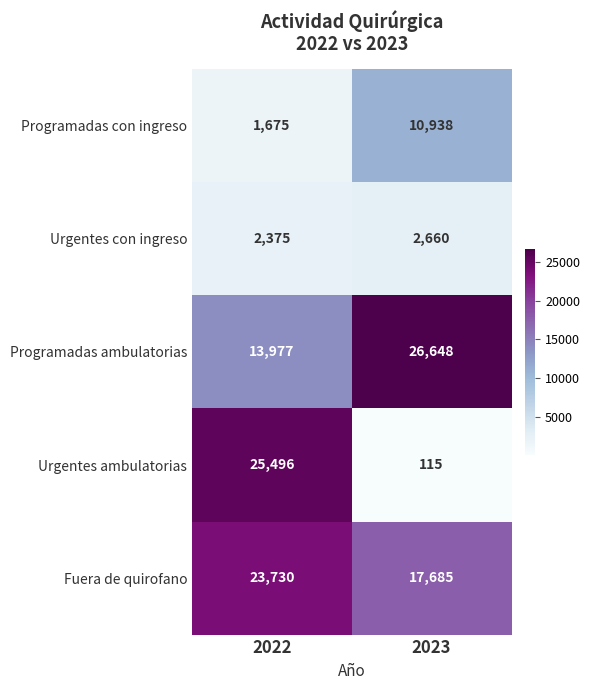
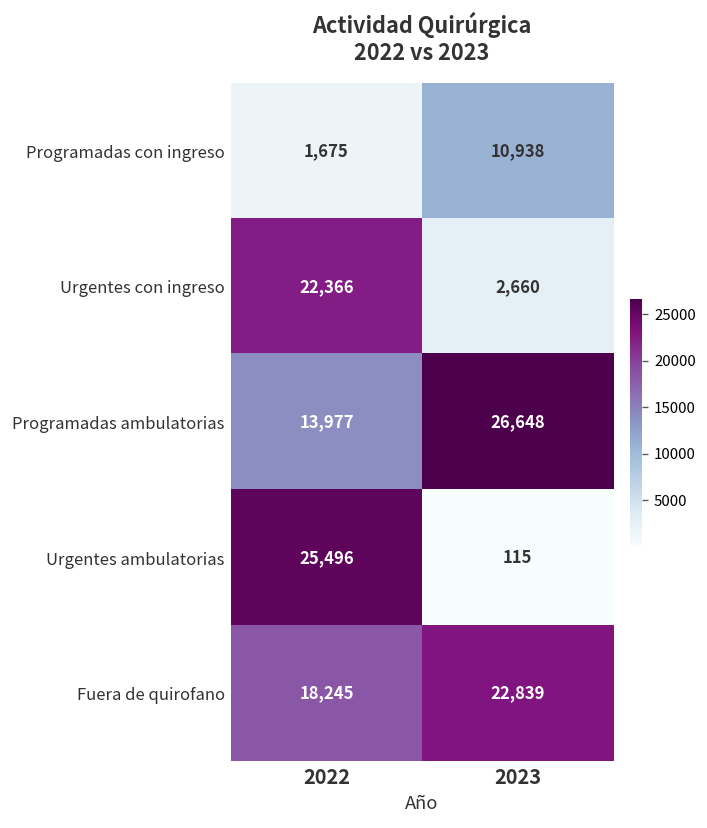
  {
    "Programadas con ingreso": {
      "2022": "1,675",
      "2023": "10,938"
    },
    "Urgentes con ingreso": {
-     "2022": "2,375",
+     "2022": "22,366",
      "2023": "2,660"
    },
    "Programadas ambulatorias": {
      "2022": "13,977",
      "2023": "26,648"
    },
    "Urgentes ambulatorias": {
      "2022": "25,496",
      "2023": "115"
    },
    "Fuera de quirofano": {
-     "2022": "23,730",
-     "2023": "17,685"
+     "2022": "18,245",
+     "2023": "22,839"
    }
  }
